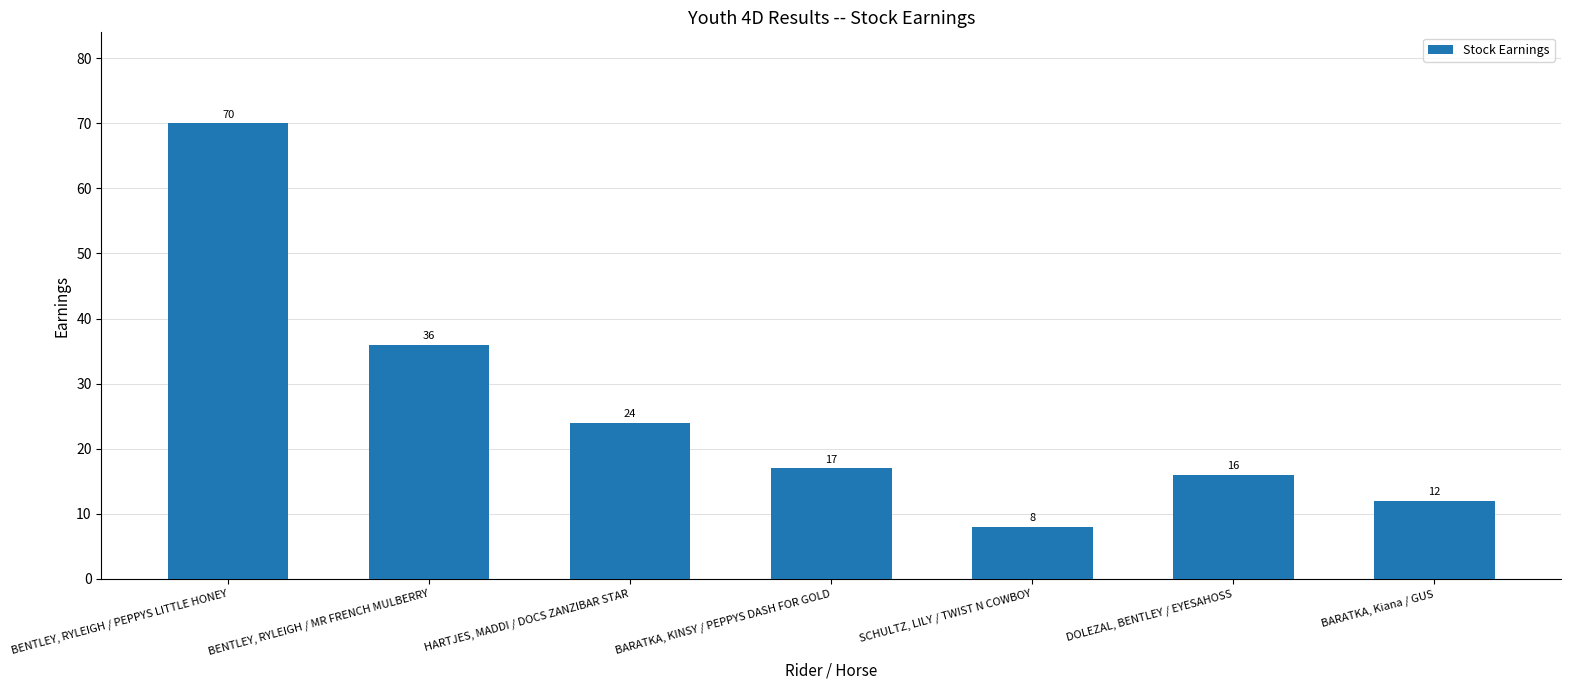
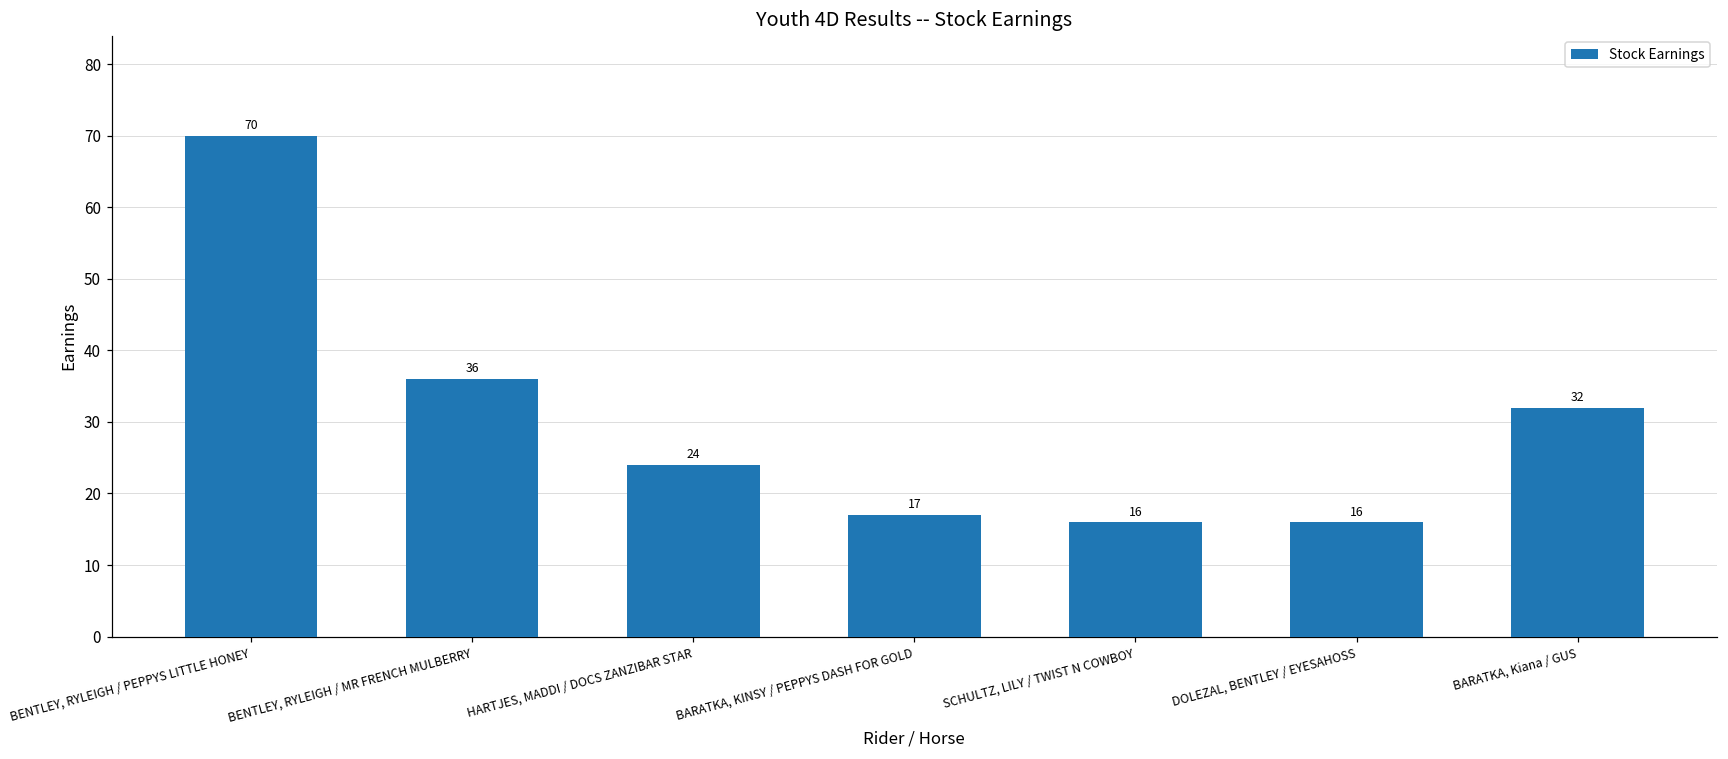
  {
    "BENTLEY, RYLEIGH / PEPPYS LITTLE HONEY": 70,
    "BENTLEY, RYLEIGH / MR FRENCH MULBERRY": 36,
    "HARTJES, MADDI / DOCS ZANZIBAR STAR": 24,
    "BARATKA, KINSY / PEPPYS DASH FOR GOLD": 17,
-   "SCHULTZ, LILY / TWIST N COWBOY": 8,
+   "SCHULTZ, LILY / TWIST N COWBOY": 16,
    "DOLEZAL, BENTLEY / EYESAHOSS": 16,
-   "BARATKA, Kiana / GUS": 12
+   "BARATKA, Kiana / GUS": 32
  }
